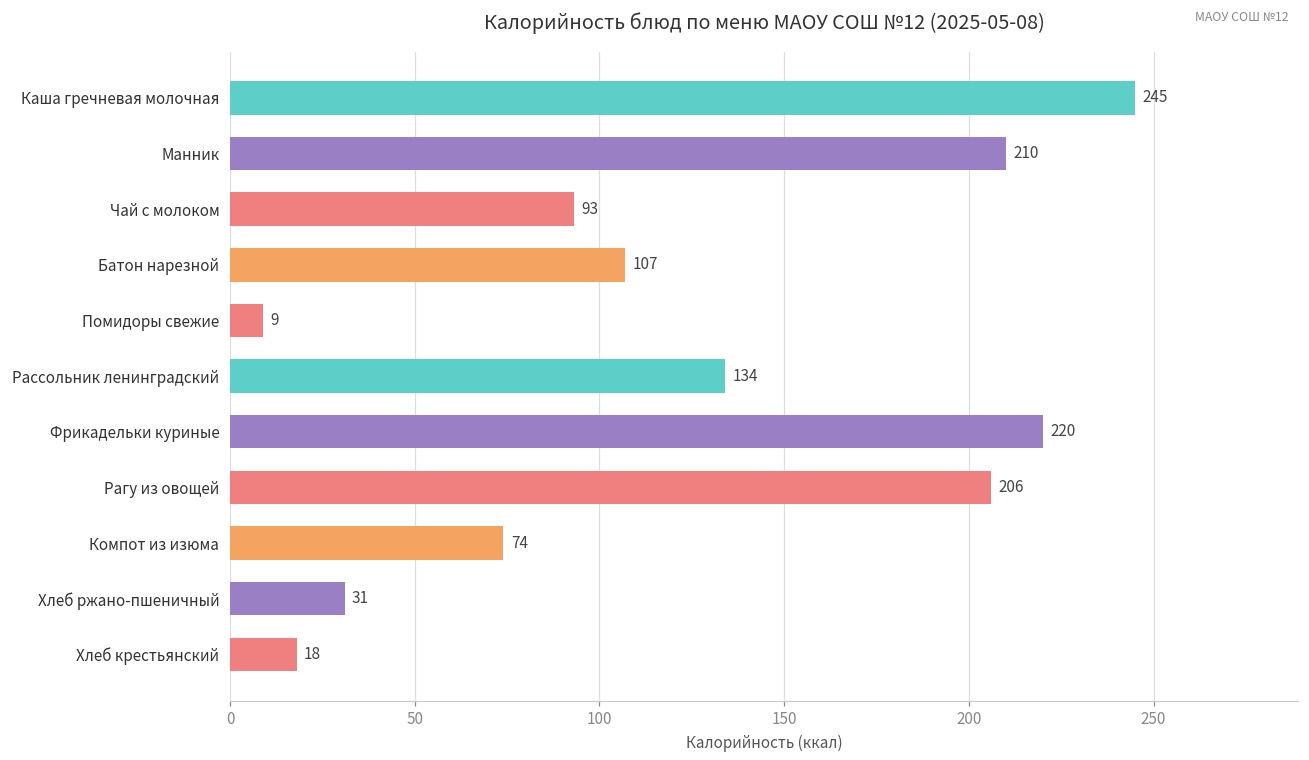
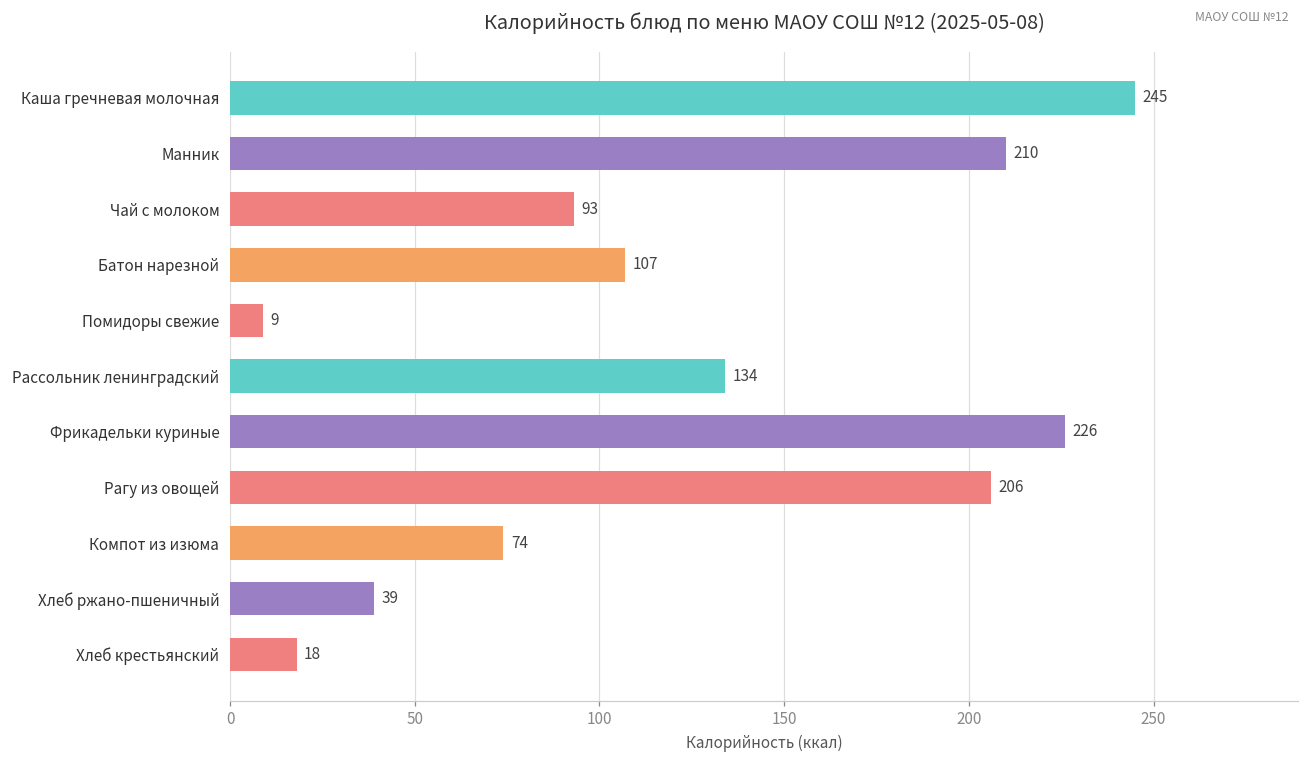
  {
    "Каша гречневая молочная": 245,
    "Манник": 210,
    "Чай с молоком": 93,
    "Батон нарезной": 107,
    "Помидоры свежие": 9,
    "Рассольник ленинградский": 134,
-   "Фрикадельки куриные": 220,
+   "Фрикадельки куриные": 226,
    "Рагу из овощей": 206,
    "Компот из изюма": 74,
-   "Хлеб ржано-пшеничный": 31,
+   "Хлеб ржано-пшеничный": 39,
    "Хлеб крестьянский": 18
  }
